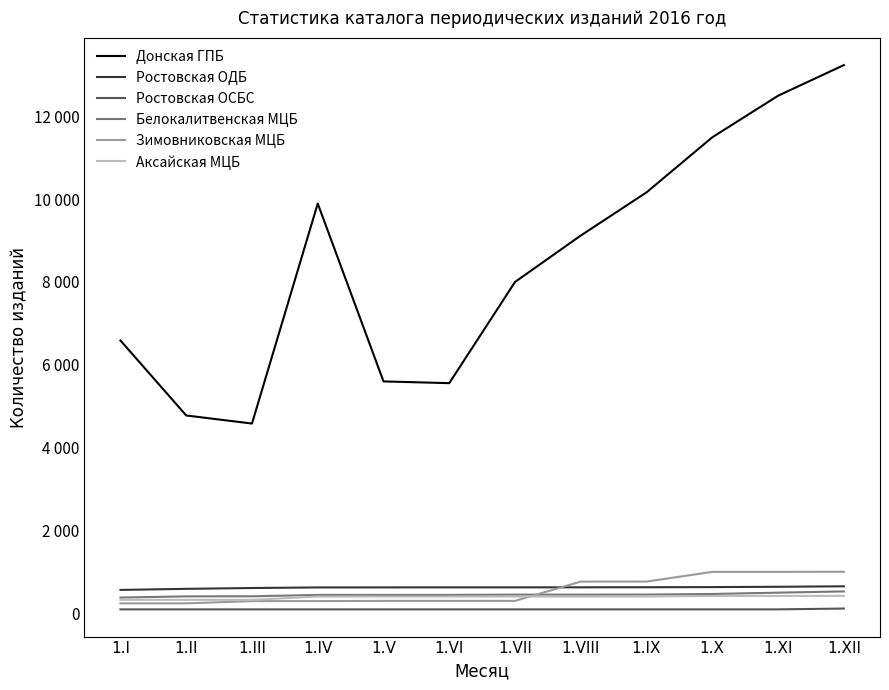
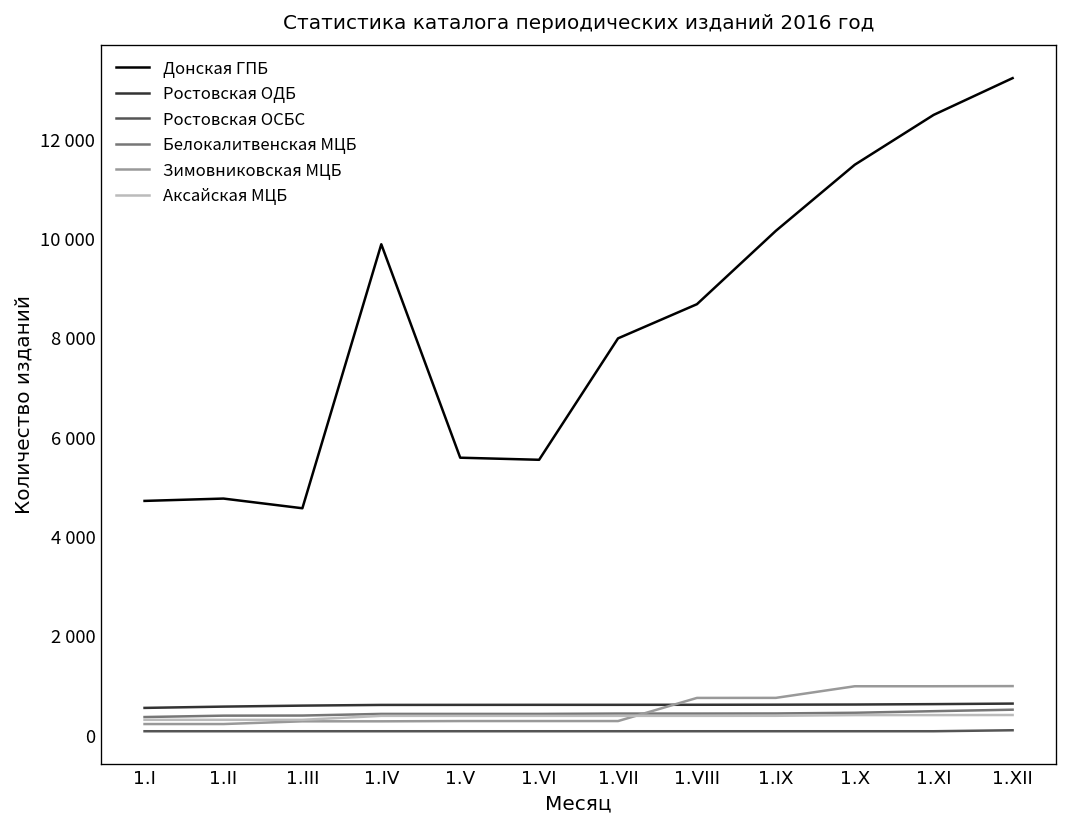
  {
    "Донская ГПБ": {
-     "1.I": 6600,
+     "1.I": 4700,
      "1.II": 4800,
      "1.III": 4600,
      "1.IV": 9900,
      "1.V": 5600,
      "1.VI": 5600,
      "1.VII": 8000,
-     "1.VIII": 9100,
+     "1.VIII": 8700,
      "1.IX": 10200,
      "1.X": 11500,
      "1.XI": 12500,
      "1.XII": 13200
    }
  }
